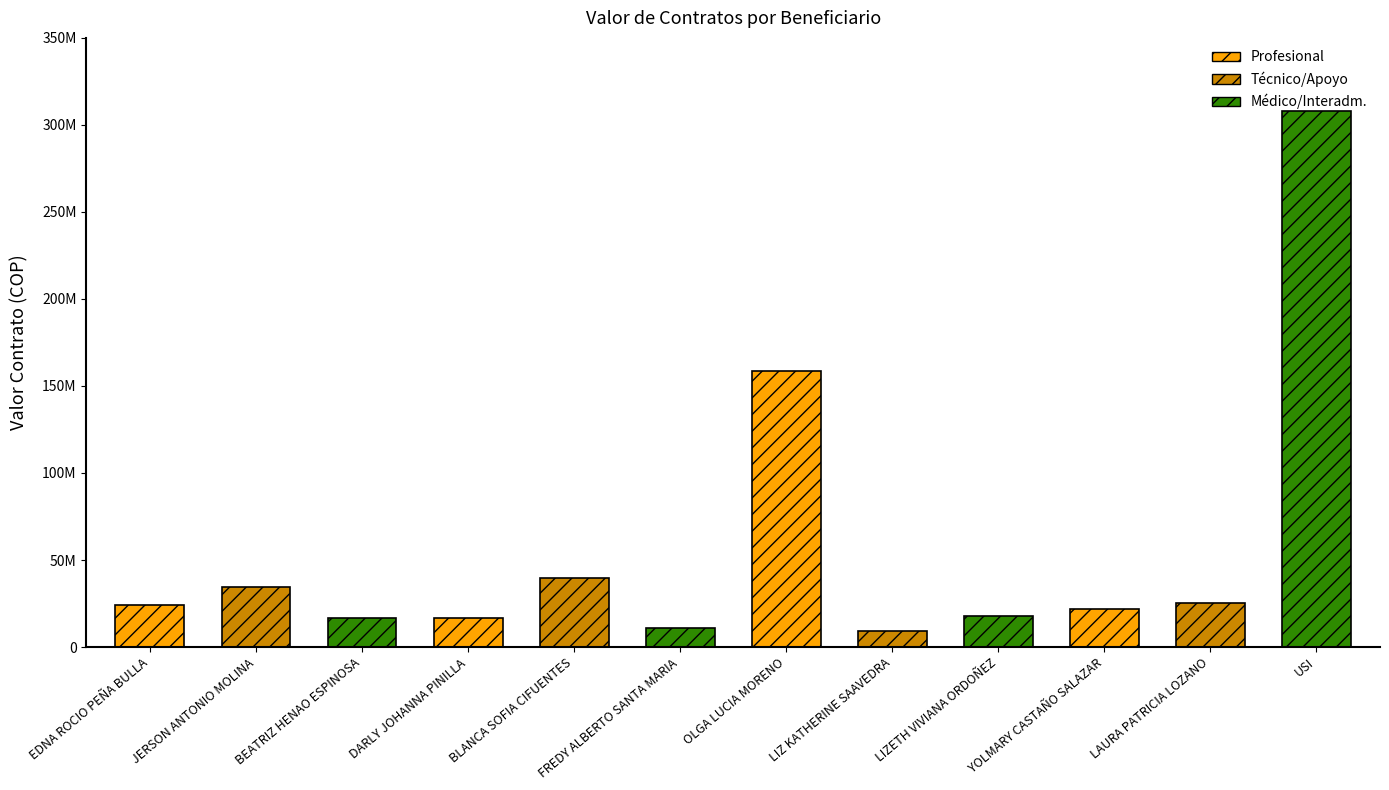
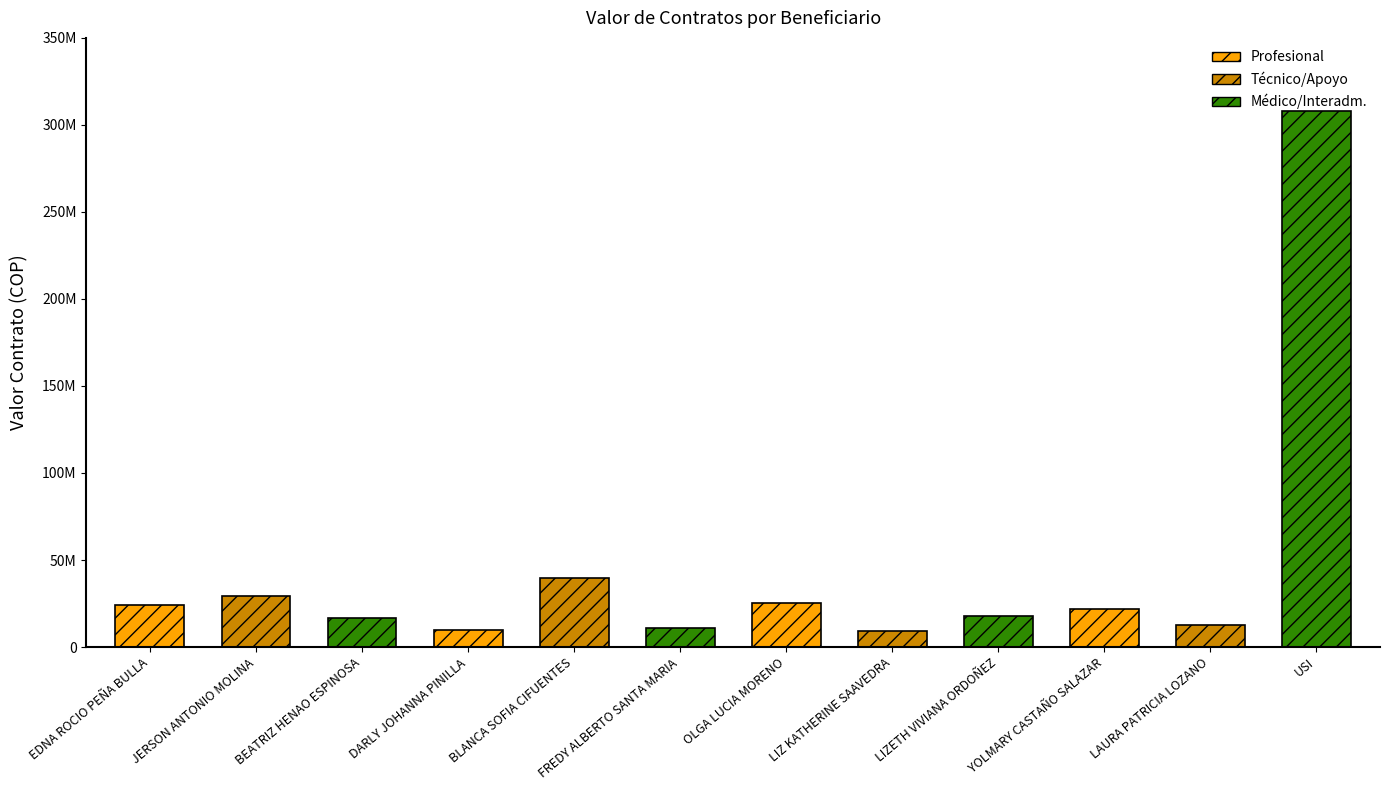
  {
    "EDNA ROCIO PEÑA BULLA": 24000000,
-   "JERSON ANTONIO MOLINA": 34000000,
+   "JERSON ANTONIO MOLINA": 29000000,
    "BEATRIZ HENAO ESPINOSA": 17000000,
-   "DARLY JOHANNA PINILLA": 17000000,
+   "DARLY JOHANNA PINILLA": 10000000,
    "BLANCA SOFIA CIFUENTES": 40000000,
    "FREDY ALBERTO SANTA MARIA": 11000000,
-   "OLGA LUCIA MORENO": 159000000,
+   "OLGA LUCIA MORENO": 25000000,
    "LIZ KATHERINE SAAVEDRA": 9000000,
    "LIZETH VIVIANA ORDOÑEZ": 18000000,
    "YOLMARY CASTAÑO SALAZAR": 22000000,
-   "LAURA PATRICIA LOZANO": 25000000,
+   "LAURA PATRICIA LOZANO": 13000000,
    "USI": 308000000
  }
